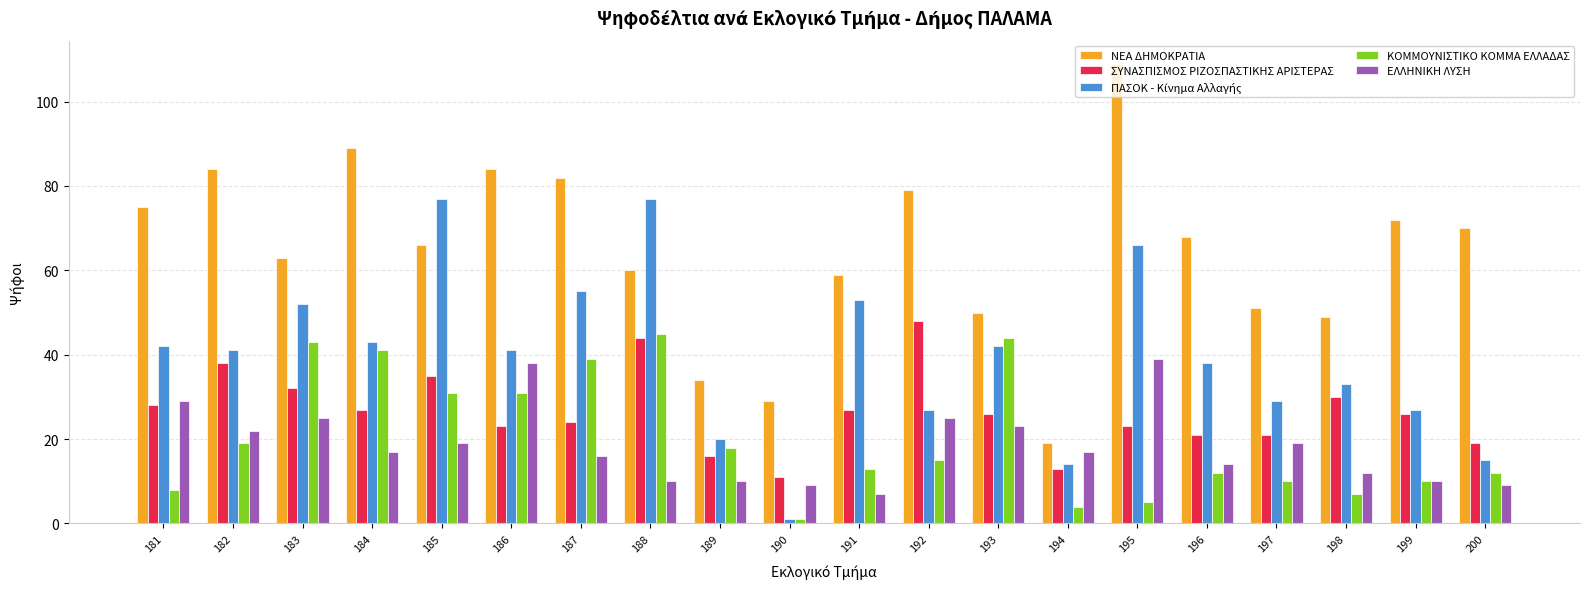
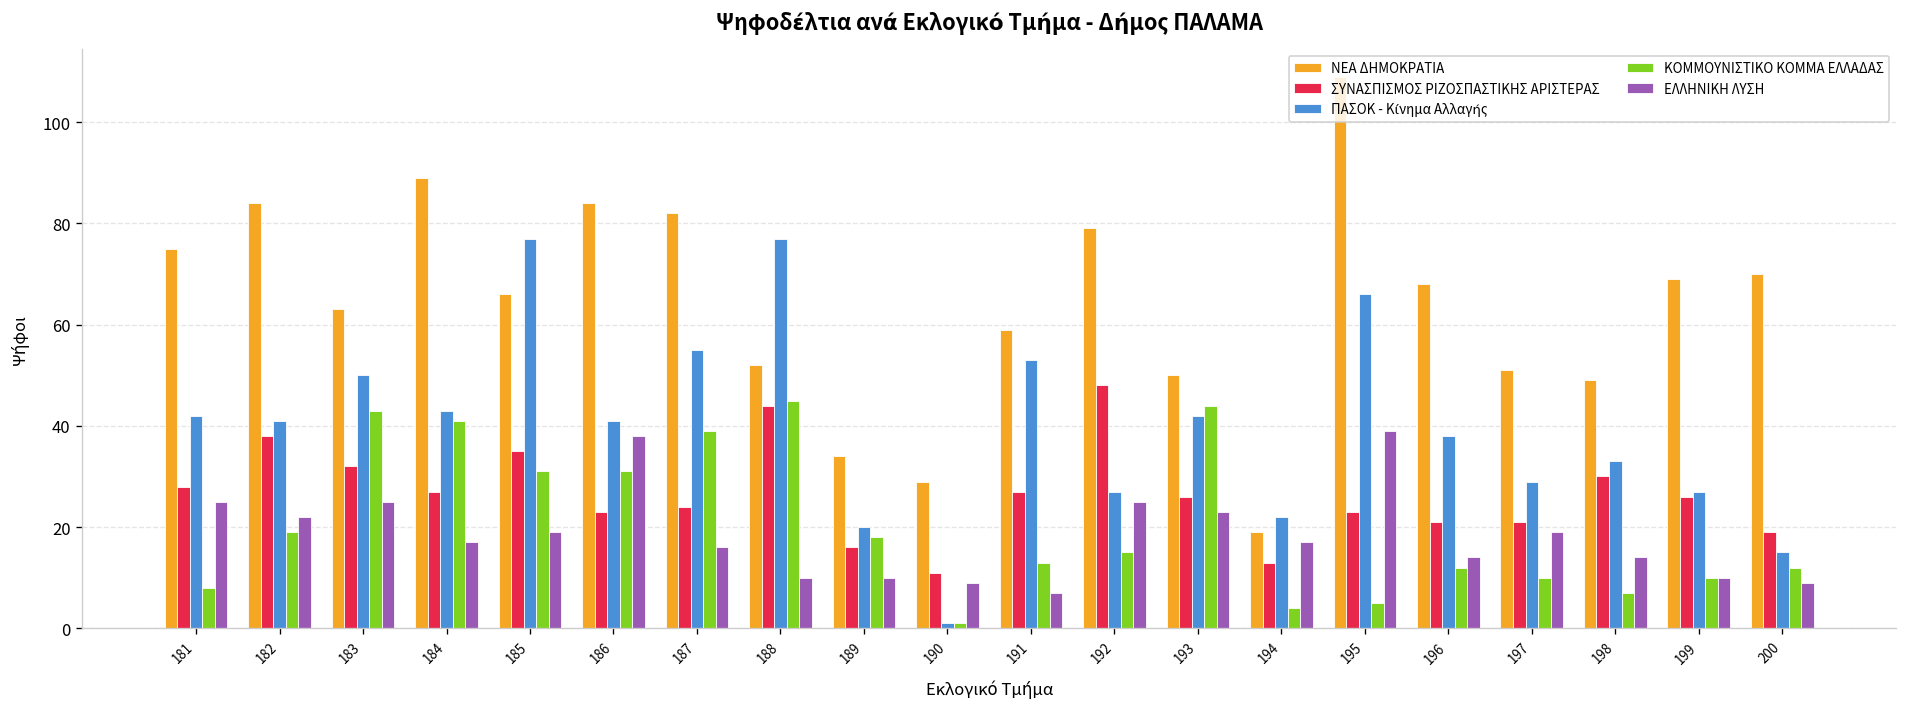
  {
    "ΝΕΑ ΔΗΜΟΚΡΑΤΙΑ": {
      "181": 75,
      "182": 84,
      "183": 63,
      "184": 89,
      "185": 66,
      "186": 84,
      "187": 82,
-     "188": 60,
+     "188": 52,
      "189": 34,
      "190": 29,
      "191": 59,
      "192": 79,
      "193": 50,
      "194": 19,
      "196": 68,
      "197": 51,
      "198": 49,
-     "199": 72,
+     "199": 69,
      "200": 70
    },
    "ΣΥΝΑΣΠΙΣΜΟΣ ΡΙΖΟΣΠΑΣΤΙΚΗΣ ΑΡΙΣΤΕΡΑΣ": {
      "181": 28,
      "182": 38,
      "183": 32,
      "184": 27,
      "185": 35,
      "186": 23,
      "187": 24,
      "188": 44,
      "189": 16,
      "190": 11,
      "191": 27,
      "192": 48,
      "193": 26,
      "194": 13,
      "195": 23,
      "196": 21,
      "197": 21,
      "198": 30,
      "199": 26,
      "200": 19
    },
    "ΠΑΣΟΚ - Κίνημα Αλλαγής": {
      "181": 42,
      "182": 41,
-     "183": 52,
+     "183": 50,
      "184": 43,
      "185": 77,
      "186": 41,
      "187": 55,
      "188": 77,
      "189": 20,
      "190": 1,
      "191": 53,
      "192": 27,
      "193": 42,
-     "194": 14,
+     "194": 22,
      "195": 66,
      "196": 38,
      "197": 29,
      "198": 33,
      "199": 27,
      "200": 15
    },
    "ΚΟΜΜΟΥΝΙΣΤΙΚΟ ΚΟΜΜΑ ΕΛΛΑΔΑΣ": {
      "181": 8,
      "182": 19,
      "183": 43,
      "184": 41,
      "185": 31,
      "186": 31,
      "187": 39,
      "188": 45,
      "189": 18,
      "190": 1,
      "191": 13,
      "192": 15,
      "193": 44,
      "194": 4,
      "195": 5,
      "196": 12,
      "197": 10,
      "198": 7,
      "199": 10,
      "200": 12
    },
    "ΕΛΛΗΝΙΚΗ ΛΥΣΗ": {
-     "181": 29,
+     "181": 25,
      "182": 22,
      "183": 25,
      "184": 17,
      "185": 19,
      "186": 38,
      "187": 16,
      "188": 10,
      "189": 10,
      "190": 9,
      "191": 7,
      "192": 25,
      "193": 23,
      "194": 17,
      "195": 39,
      "196": 14,
      "197": 19,
-     "198": 12,
+     "198": 14,
      "199": 10,
      "200": 9
    }
  }
